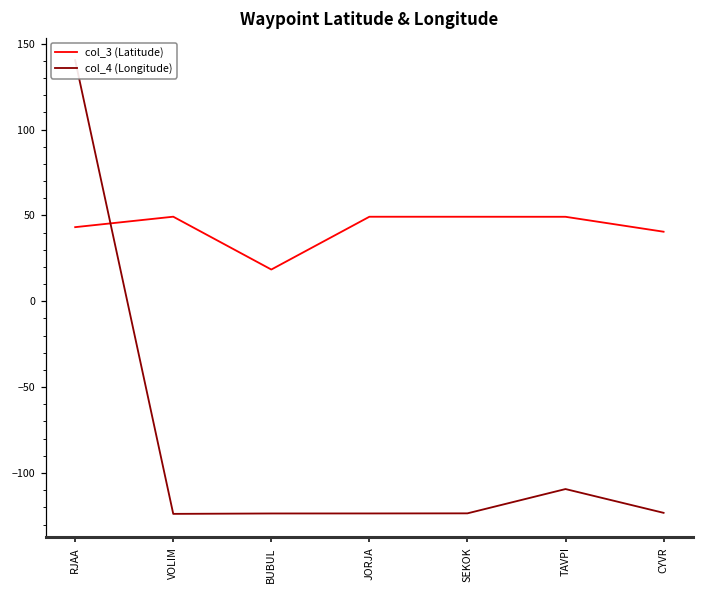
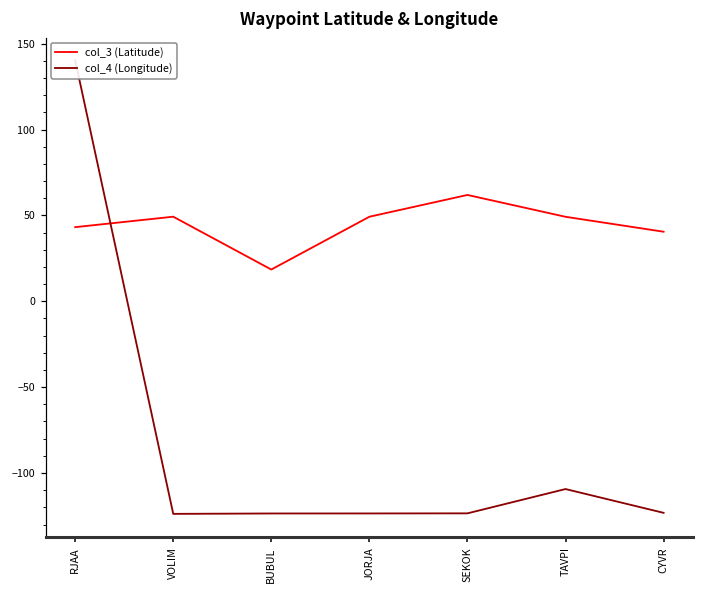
  {
    "col_3 (Latitude)": {
      "RJAA": 43,
      "VOLIM": 49,
      "BUBUL": 18,
      "JORJA": 49,
-     "SEKOK": 49,
+     "SEKOK": 62,
      "TAVPI": 49,
      "CYVR": 41
    },
    "col_4 (Longitude)": {
      "VOLIM": -124,
      "BUBUL": -124,
      "JORJA": -124,
      "SEKOK": -123,
      "TAVPI": -109,
      "CYVR": -123
    }
  }
